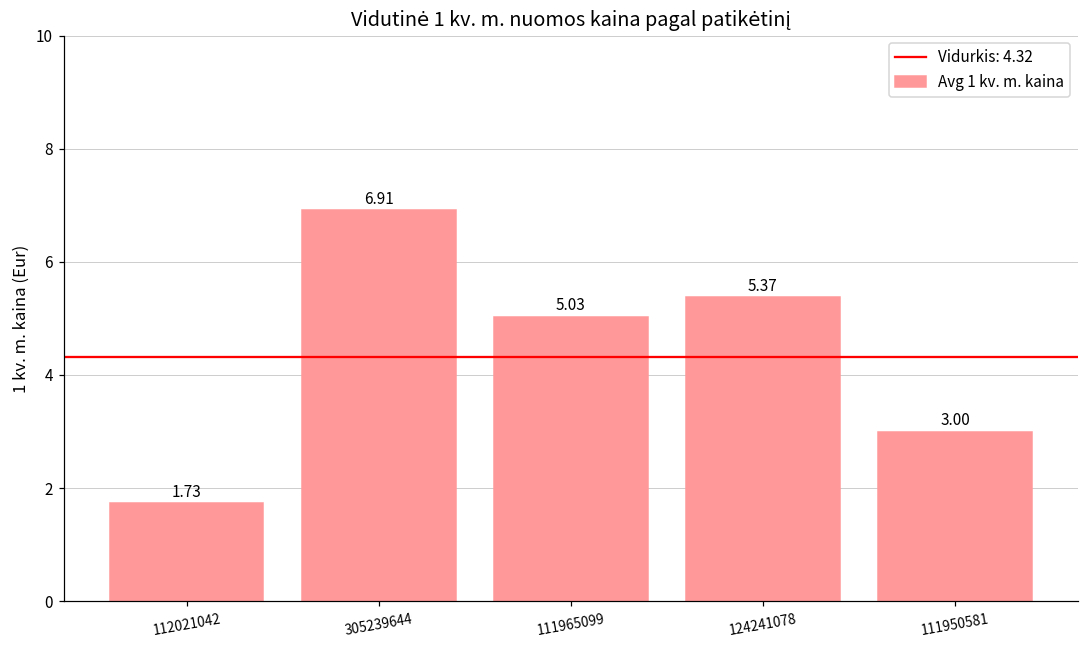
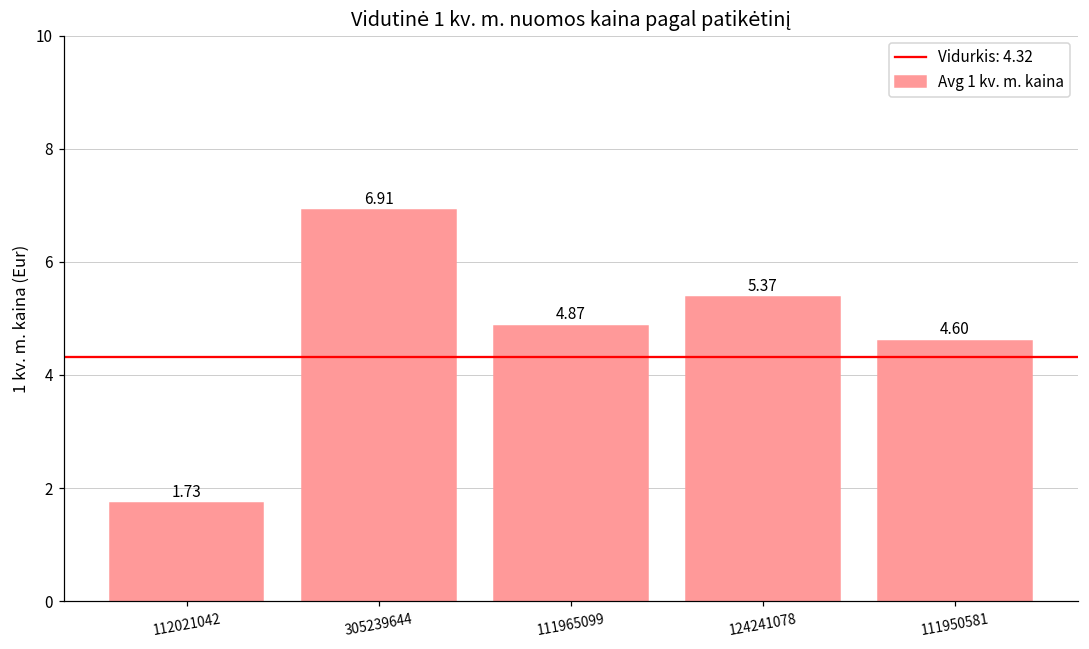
  {
    "112021042": 1.73,
    "305239644": 6.91,
-   "111965099": 5.03,
+   "111965099": 4.87,
    "124241078": 5.37,
-   "111950581": 3.00
+   "111950581": 4.60
  }
